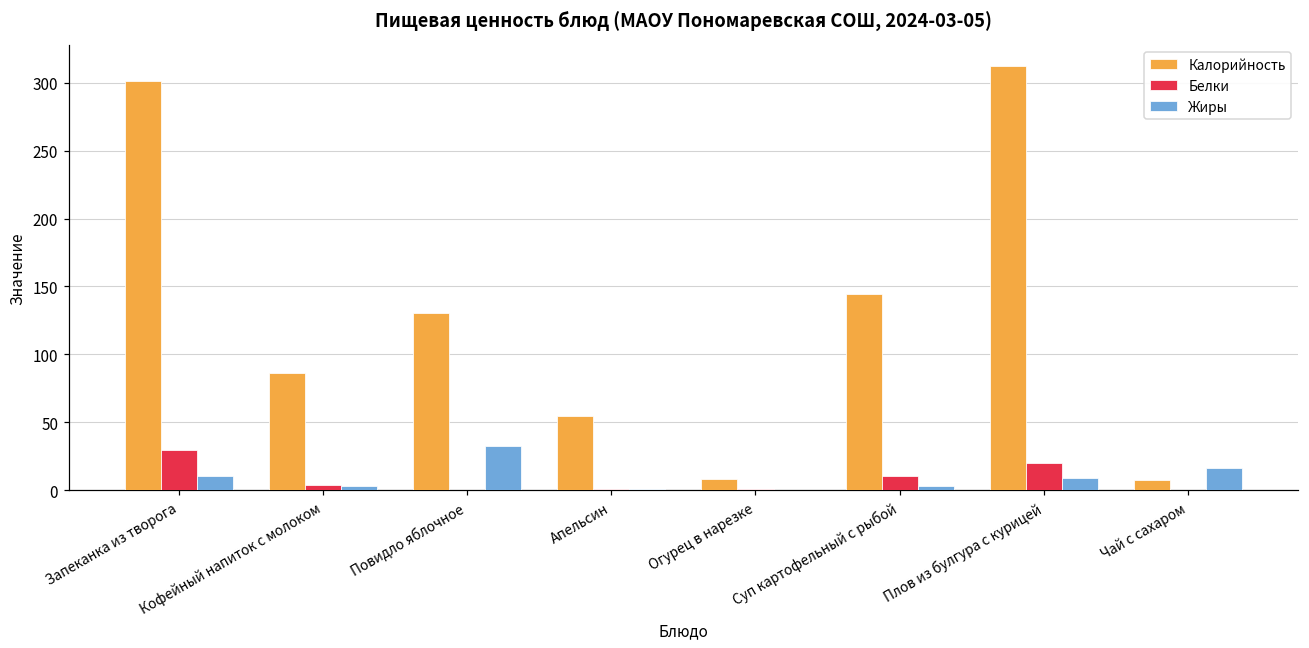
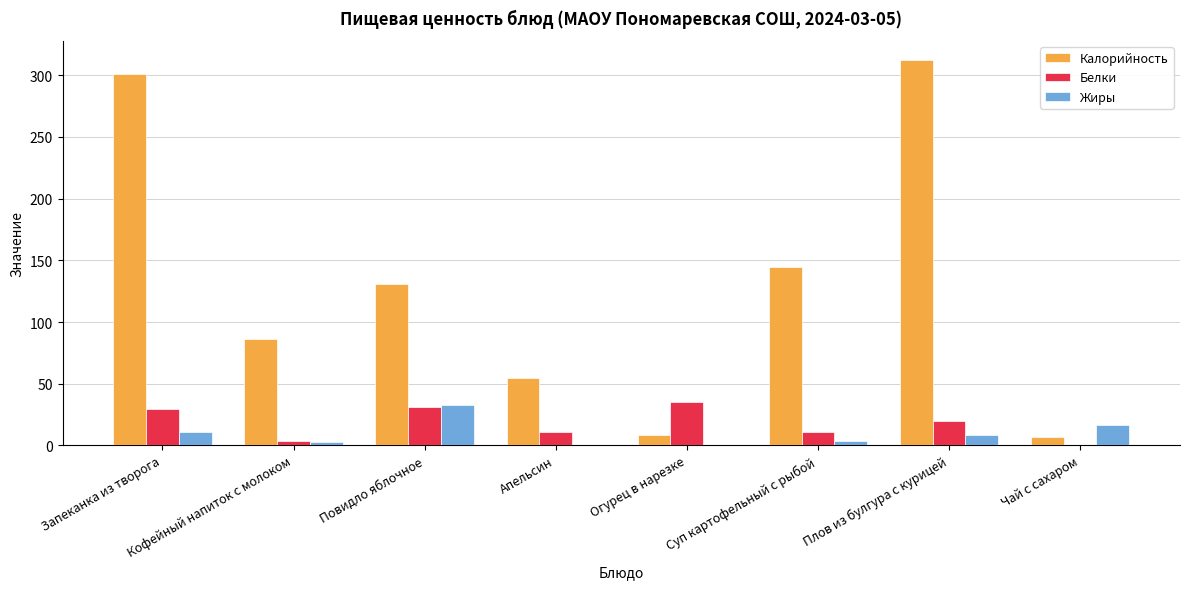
  {
    "Калорийность": {
      "Запеканка из творога": 301,
      "Кофейный напиток с молоком": 86,
      "Повидло яблочное": 131,
      "Апельсин": 55,
      "Огурец в нарезке": 9,
      "Суп картофельный с рыбой": 144,
      "Плов из булгура с курицей": 312,
      "Чай с сахаром": 7
    },
    "Белки": {
      "Запеканка из творога": 30,
      "Кофейный напиток с молоком": 4,
-     "Повидло яблочное": 0,
-     "Апельсин": 1,
-     "Огурец в нарезке": 1,
+     "Повидло яблочное": 32,
+     "Апельсин": 11,
+     "Огурец в нарезке": 36,
      "Суп картофельный с рыбой": 11,
      "Плов из булгура с курицей": 20
    },
    "Жиры": {
      "Запеканка из творога": 11,
      "Кофейный напиток с молоком": 3,
      "Повидло яблочное": 32,
      "Суп картофельный с рыбой": 3,
      "Плов из булгура с курицей": 9,
      "Чай с сахаром": 17
    }
  }
